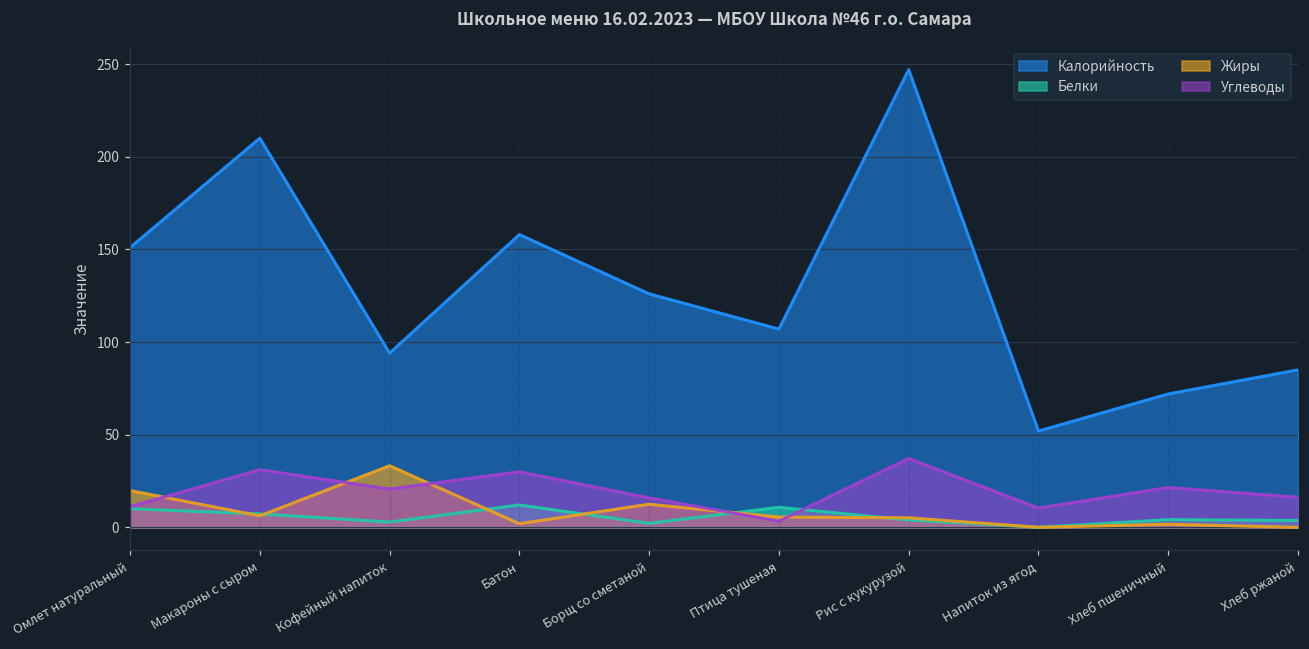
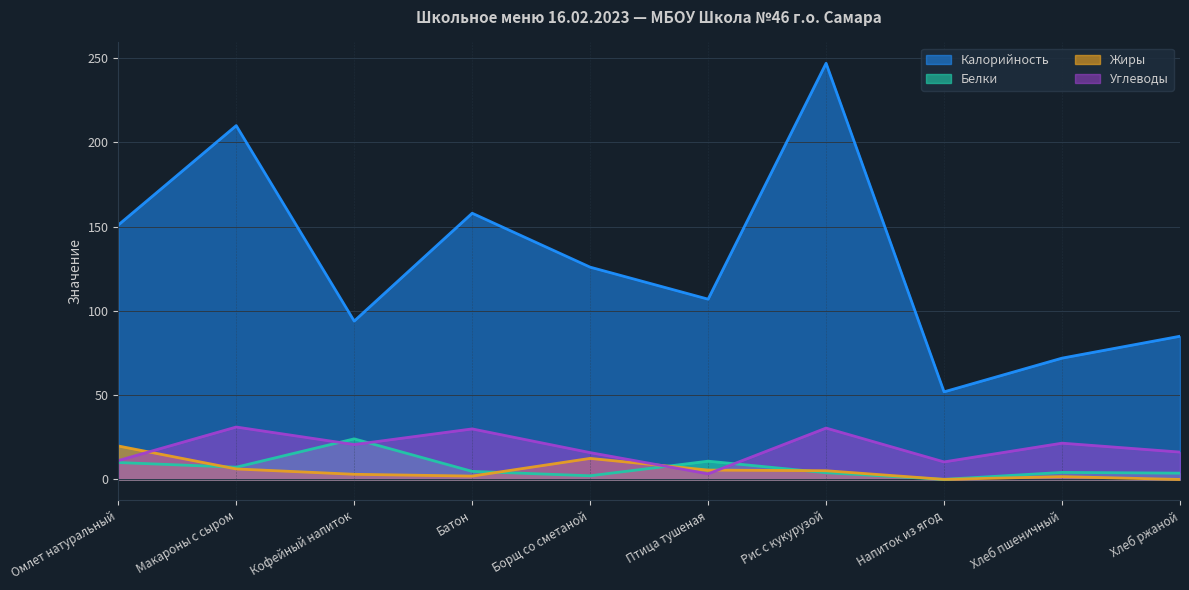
  {
    "Калорийность": {
      "Омлет натуральный": 151,
      "Макароны с сыром": 210,
      "Кофейный напиток": 94,
      "Батон": 158,
      "Борщ со сметаной": 126,
      "Птица тушеная": 107,
      "Рис с кукурузой": 247,
      "Напиток из ягод": 52,
      "Хлеб пшеничный": 72,
      "Хлеб ржаной": 85
    },
    "Белки": {
-     "Кофейный напиток": 3,
-     "Батон": 12,
+     "Кофейный напиток": 24,
+     "Батон": 5,
      "Борщ со сметаной": 2,
      "Птица тушеная": 11,
      "Хлеб пшеничный": 4,
      "Хлеб ржаной": 4
    },
    "Жиры": {
      "Омлет натуральный": 20,
-     "Кофейный напиток": 33,
+     "Кофейный напиток": 3,
      "Батон": 2,
      "Борщ со сметаной": 13,
      "Птица тушеная": 6,
      "Хлеб пшеничный": 2,
      "Хлеб ржаной": 0
    },
    "Углеводы": {
      "Макароны с сыром": 31,
      "Кофейный напиток": 21,
      "Батон": 30,
      "Борщ со сметаной": 16,
      "Птица тушеная": 3,
-     "Рис с кукурузой": 37,
+     "Рис с кукурузой": 31,
      "Напиток из ягод": 10,
      "Хлеб пшеничный": 22,
      "Хлеб ржаной": 16
    }
  }
